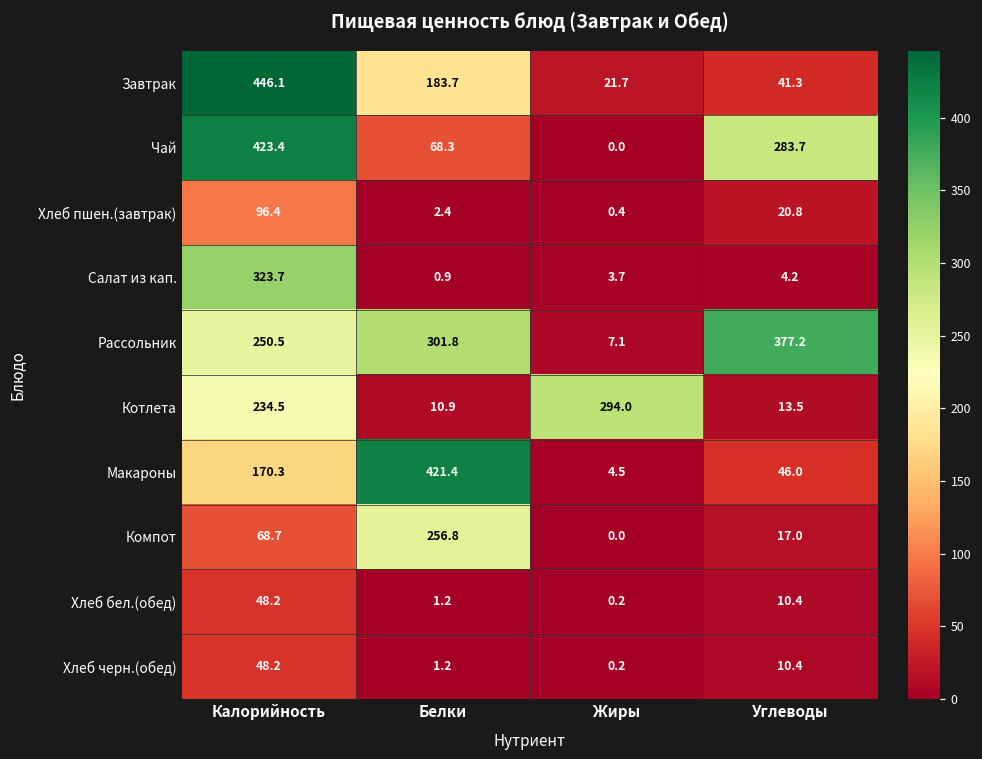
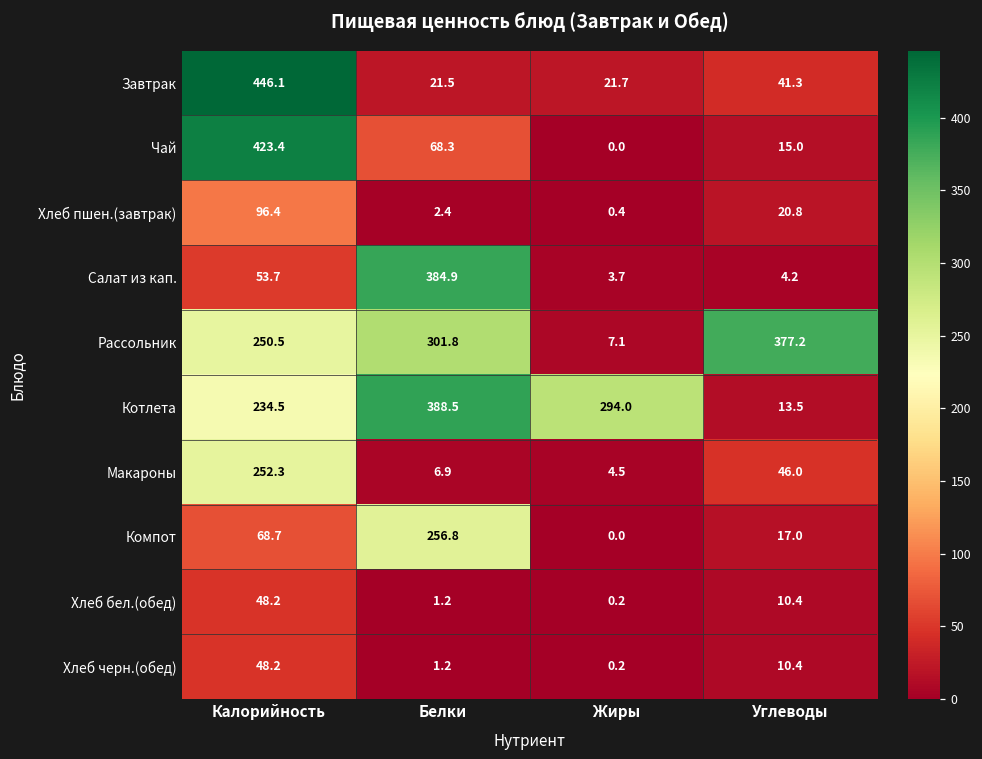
  {
    "Завтрак": {
      "Калорийность": 446.1,
-     "Белки": 183.7,
+     "Белки": 21.5,
      "Жиры": 21.7,
      "Углеводы": 41.3
    },
    "Чай": {
      "Калорийность": 423.4,
      "Белки": 68.3,
      "Жиры": 0.0,
-     "Углеводы": 283.7
+     "Углеводы": 15.0
    },
    "Хлеб пшен.(завтрак)": {
      "Калорийность": 96.4,
      "Белки": 2.4,
      "Жиры": 0.4,
      "Углеводы": 20.8
    },
    "Салат из кап.": {
-     "Калорийность": 323.7,
-     "Белки": 0.9,
+     "Калорийность": 53.7,
+     "Белки": 384.9,
      "Жиры": 3.7,
      "Углеводы": 4.2
    },
    "Рассольник": {
      "Калорийность": 250.5,
      "Белки": 301.8,
      "Жиры": 7.1,
      "Углеводы": 377.2
    },
    "Котлета": {
      "Калорийность": 234.5,
-     "Белки": 10.9,
+     "Белки": 388.5,
      "Жиры": 294.0,
      "Углеводы": 13.5
    },
    "Макароны": {
-     "Калорийность": 170.3,
-     "Белки": 421.4,
+     "Калорийность": 252.3,
+     "Белки": 6.9,
      "Жиры": 4.5,
      "Углеводы": 46.0
    },
    "Компот": {
      "Калорийность": 68.7,
      "Белки": 256.8,
      "Жиры": 0.0,
      "Углеводы": 17.0
    },
    "Хлеб бел.(обед)": {
      "Калорийность": 48.2,
      "Белки": 1.2,
      "Жиры": 0.2,
      "Углеводы": 10.4
    },
    "Хлеб черн.(обед)": {
      "Калорийность": 48.2,
      "Белки": 1.2,
      "Жиры": 0.2,
      "Углеводы": 10.4
    }
  }
